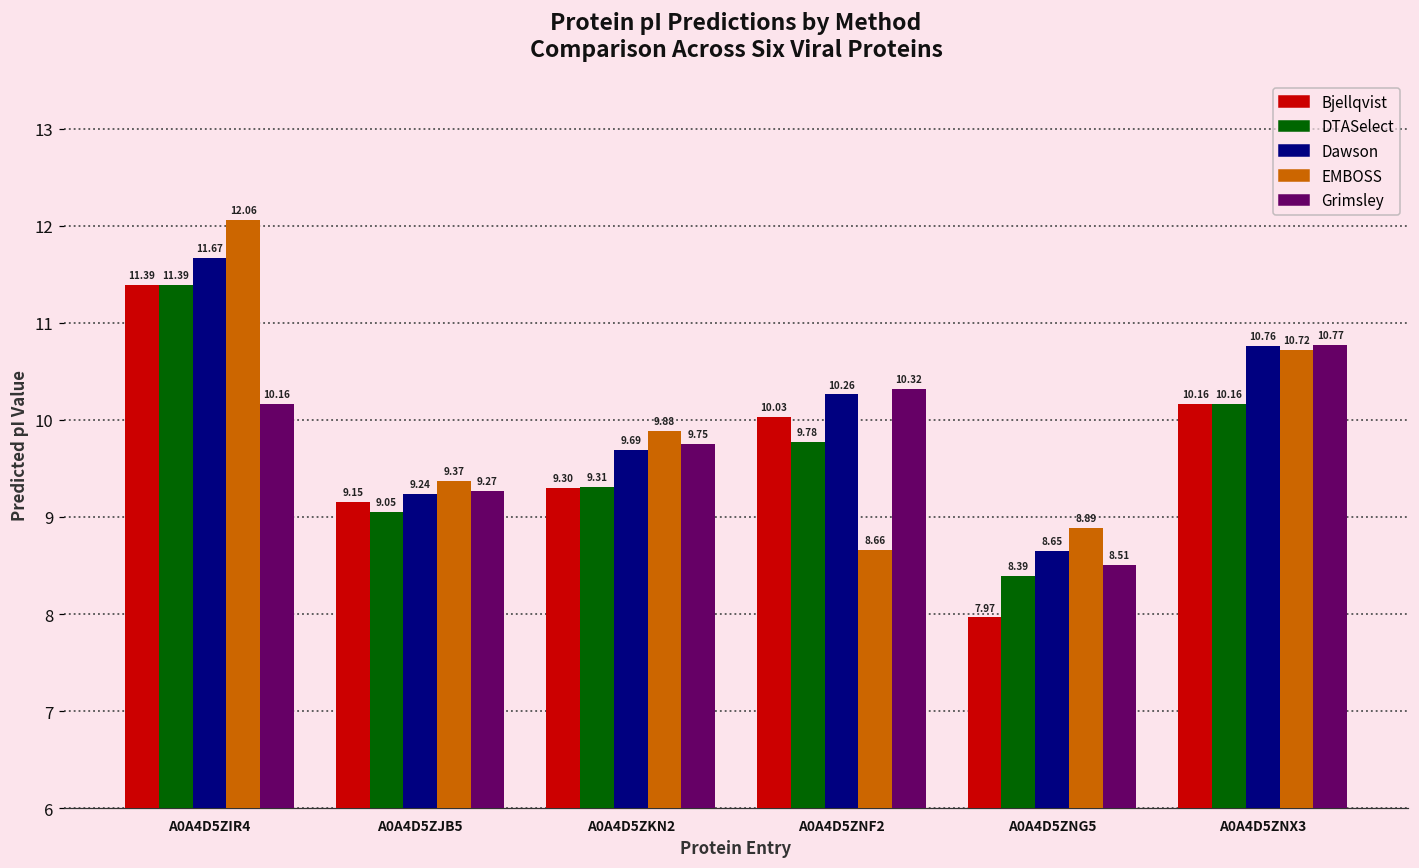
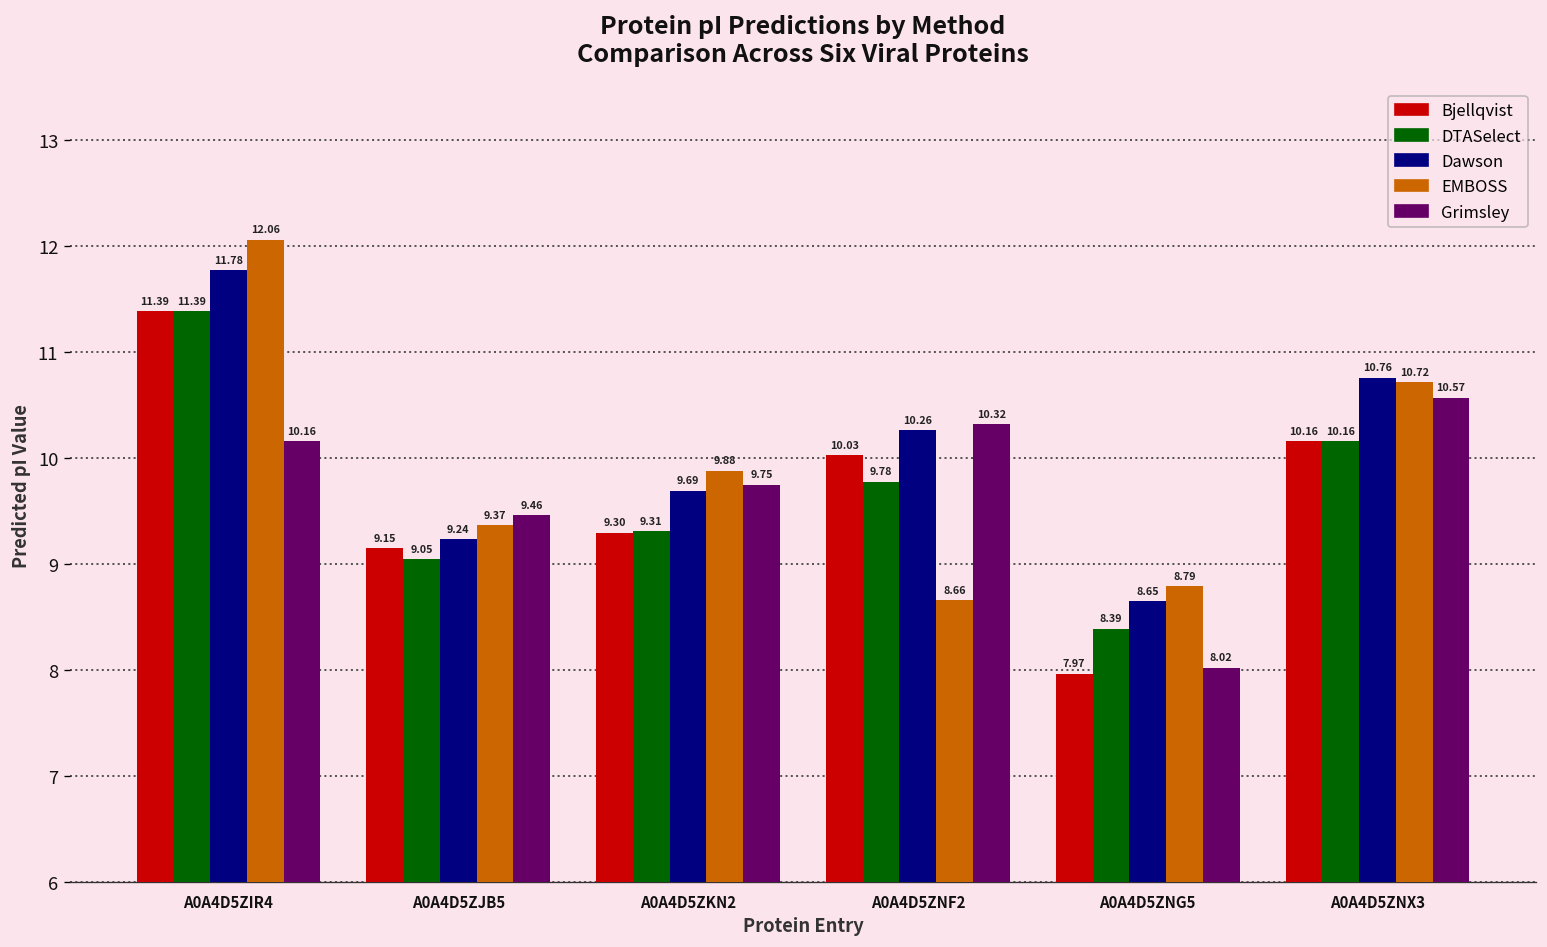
  {
    "Bjellqvist": {
      "A0A4D5ZIR4": 11.39,
      "A0A4D5ZJB5": 9.15,
      "A0A4D5ZKN2": 9.30,
      "A0A4D5ZNF2": 10.03,
      "A0A4D5ZNG5": 7.97,
      "A0A4D5ZNX3": 10.16
    },
    "DTASelect": {
      "A0A4D5ZIR4": 11.39,
      "A0A4D5ZJB5": 9.05,
      "A0A4D5ZKN2": 9.31,
      "A0A4D5ZNF2": 9.78,
      "A0A4D5ZNG5": 8.39,
      "A0A4D5ZNX3": 10.16
    },
    "Dawson": {
-     "A0A4D5ZIR4": 11.67,
+     "A0A4D5ZIR4": 11.78,
      "A0A4D5ZJB5": 9.24,
      "A0A4D5ZKN2": 9.69,
      "A0A4D5ZNF2": 10.26,
      "A0A4D5ZNG5": 8.65,
      "A0A4D5ZNX3": 10.76
    },
    "EMBOSS": {
      "A0A4D5ZIR4": 12.06,
      "A0A4D5ZJB5": 9.37,
      "A0A4D5ZKN2": 9.88,
      "A0A4D5ZNF2": 8.66,
-     "A0A4D5ZNG5": 8.89,
+     "A0A4D5ZNG5": 8.79,
      "A0A4D5ZNX3": 10.72
    },
    "Grimsley": {
      "A0A4D5ZIR4": 10.16,
-     "A0A4D5ZJB5": 9.27,
+     "A0A4D5ZJB5": 9.46,
      "A0A4D5ZKN2": 9.75,
      "A0A4D5ZNF2": 10.32,
-     "A0A4D5ZNG5": 8.51,
-     "A0A4D5ZNX3": 10.77
+     "A0A4D5ZNG5": 8.02,
+     "A0A4D5ZNX3": 10.57
    }
  }
